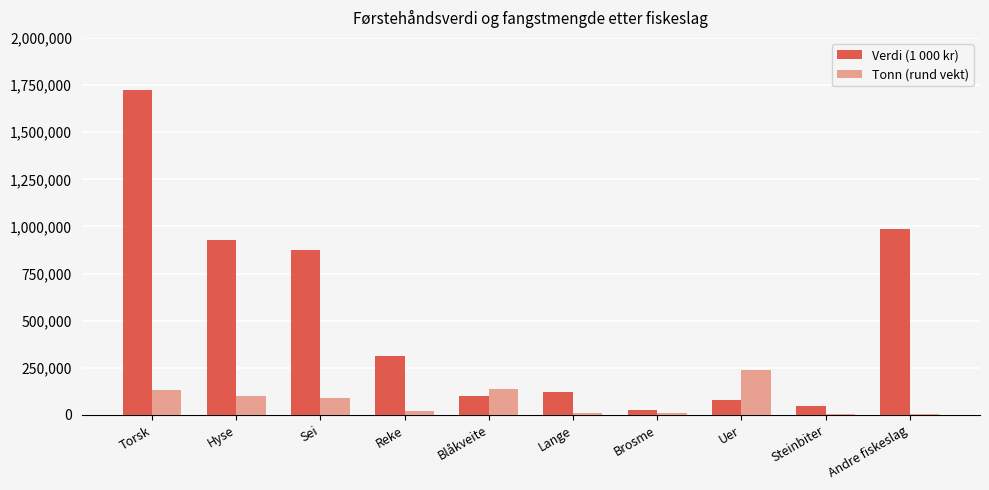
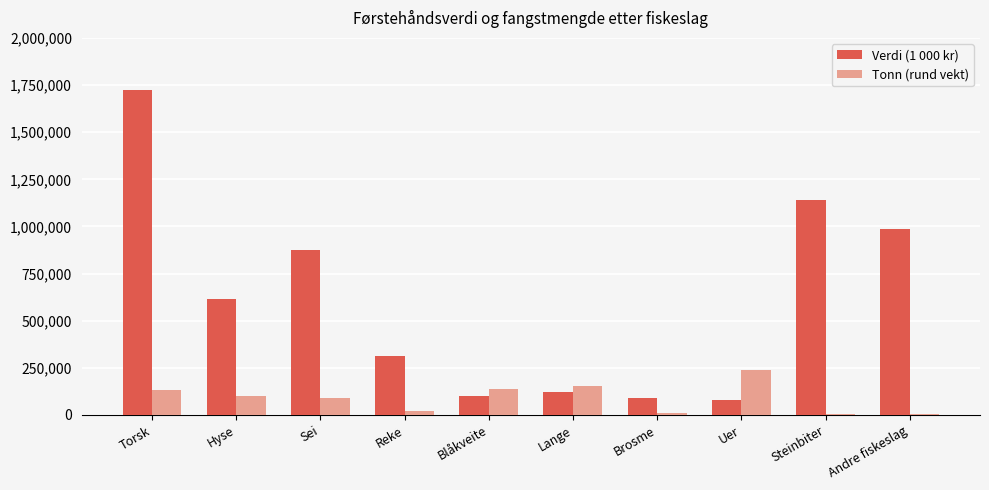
  {
    "Verdi (1 000 kr)": {
      "Torsk": "1,730,000",
-     "Hyse": "930,000",
+     "Hyse": "620,000",
      "Sei": "880,000",
      "Reke": "320,000",
      "Blåkveite": "100,000",
      "Lange": "120,000",
-     "Brosme": "30,000",
+     "Brosme": "90,000",
      "Uer": "80,000",
-     "Steinbiter": "50,000",
+     "Steinbiter": "1,140,000",
      "Andre fiskeslag": "990,000"
    },
    "Tonn (rund vekt)": {
      "Torsk": "130,000",
      "Hyse": "100,000",
      "Sei": "90,000",
      "Reke": "20,000",
      "Blåkveite": "140,000",
-     "Lange": "10,000",
+     "Lange": "150,000",
      "Uer": "240,000"
    }
  }
